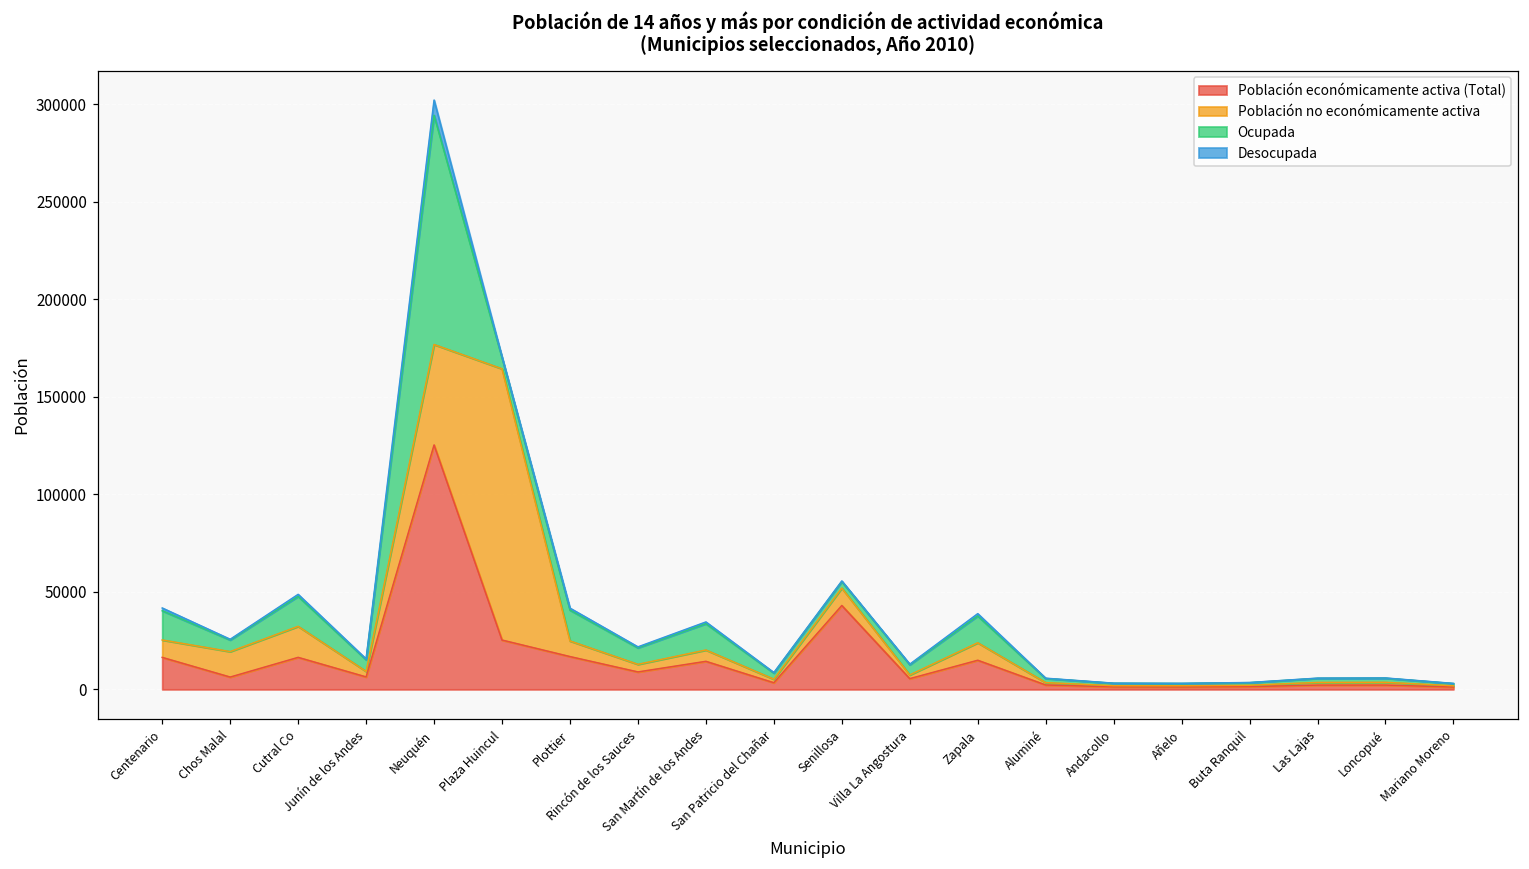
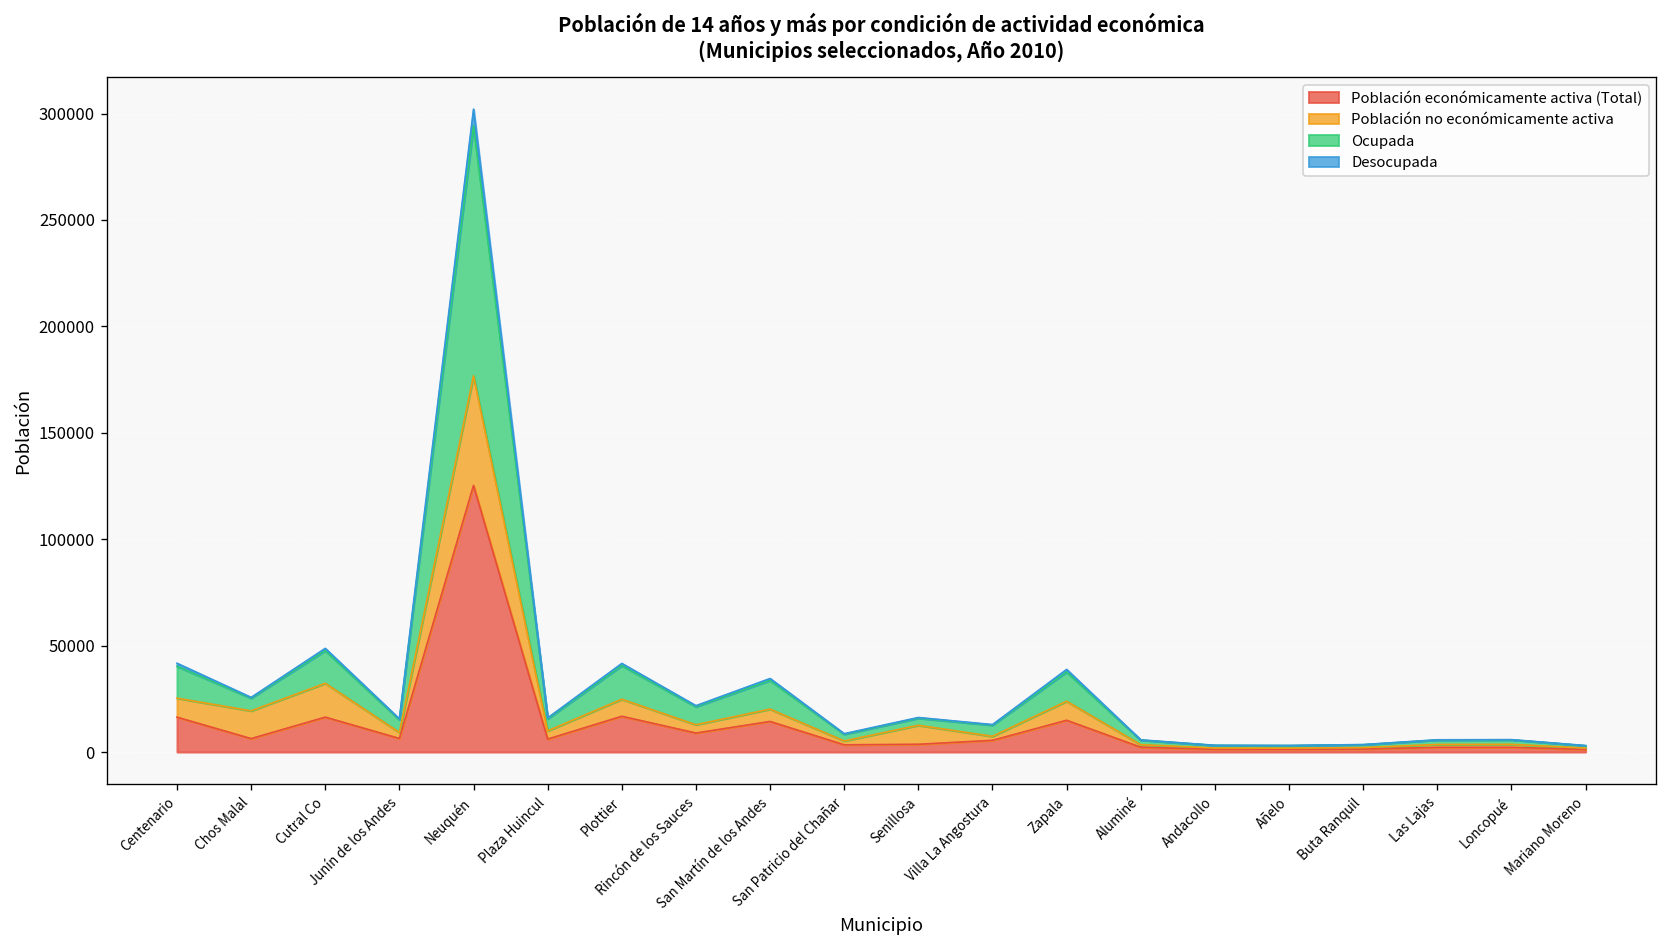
  {
    "Población económicamente activa (Total)": {
      "Centenario": 16000,
      "Chos Malal": 6000,
      "Cutral Co": 16000,
      "Junín de los Andes": 6000,
      "Neuquén": 125000,
-     "Plaza Huincul": 25000,
+     "Plaza Huincul": 6000,
      "Plottier": 17000,
      "Rincón de los Sauces": 9000,
      "San Martín de los Andes": 14000,
      "San Patricio del Chañar": 3000,
-     "Senillosa": 43000,
+     "Senillosa": 4000,
      "Villa La Angostura": 6000,
      "Zapala": 15000
    },
    "Población no económicamente activa": {
      "Centenario": 9000,
      "Chos Malal": 13000,
      "Cutral Co": 16000,
      "Junín de los Andes": 3000,
      "Neuquén": 51000,
-     "Plaza Huincul": 139000,
+     "Plaza Huincul": 4000,
      "Plottier": 8000,
      "Rincón de los Sauces": 4000,
      "San Martín de los Andes": 6000,
      "San Patricio del Chañar": 2000,
      "Senillosa": 9000,
      "Villa La Angostura": 2000,
      "Zapala": 9000
    },
    "Ocupada": {
      "Neuquén": 117000
    },
    "Desocupada": {
      "Neuquén": 8000
    }
  }
